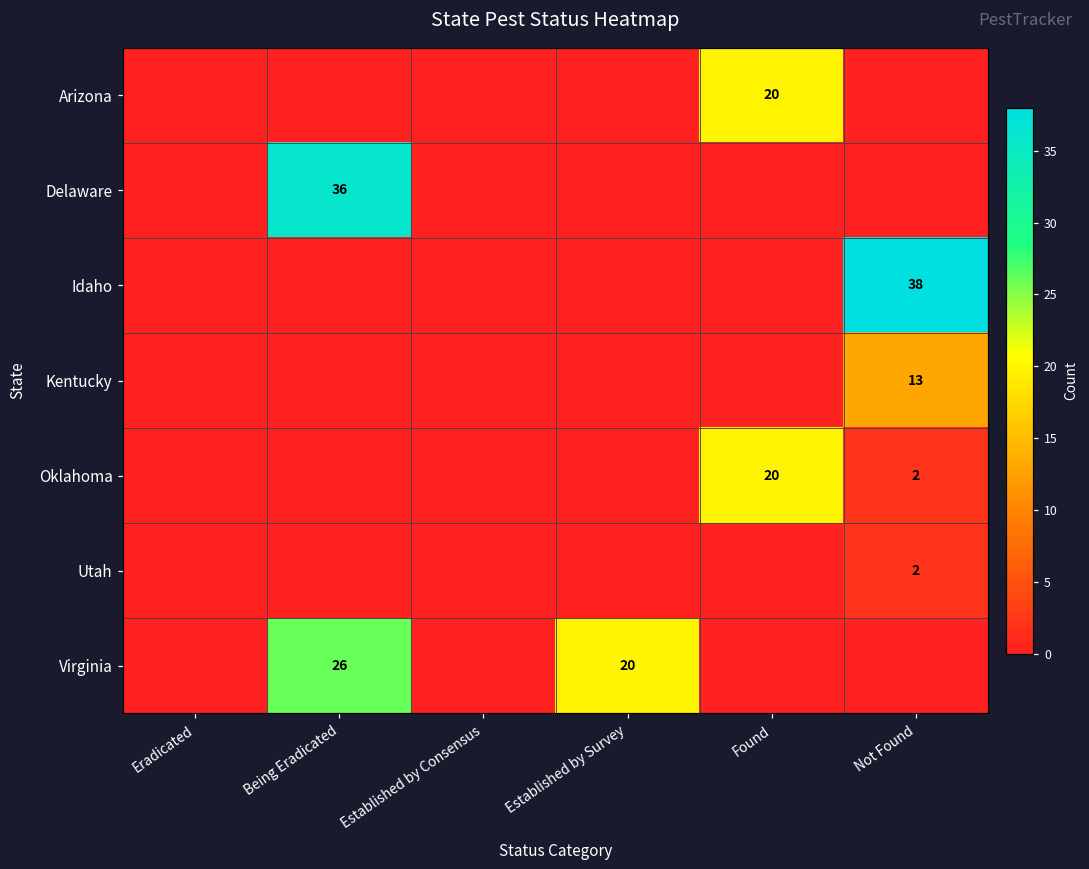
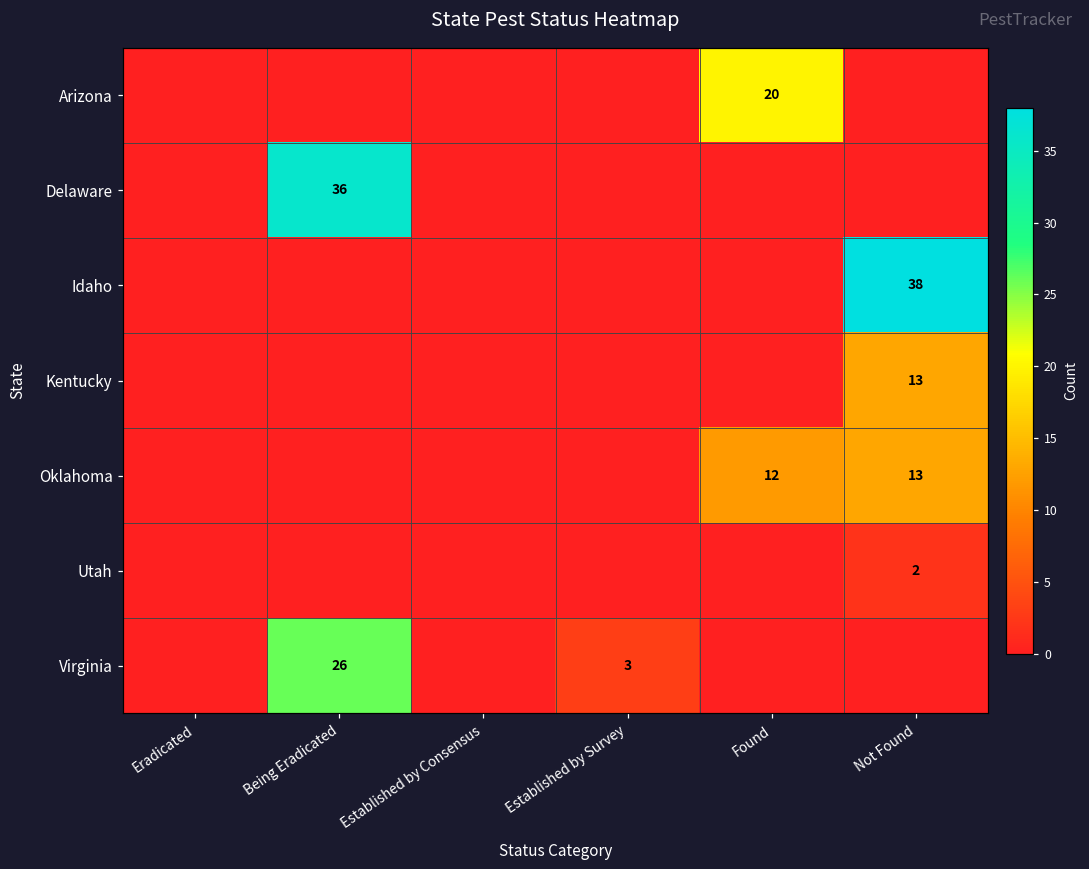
  {
    "Arizona": {
      "Found": 20
    },
    "Delaware": {
      "Being Eradicated": 36
    },
    "Idaho": {
      "Not Found": 38
    },
    "Kentucky": {
      "Not Found": 13
    },
    "Oklahoma": {
-     "Found": 20,
-     "Not Found": 2
+     "Found": 12,
+     "Not Found": 13
    },
    "Utah": {
      "Not Found": 2
    },
    "Virginia": {
      "Being Eradicated": 26,
-     "Established by Survey": 20
+     "Established by Survey": 3
    }
  }
